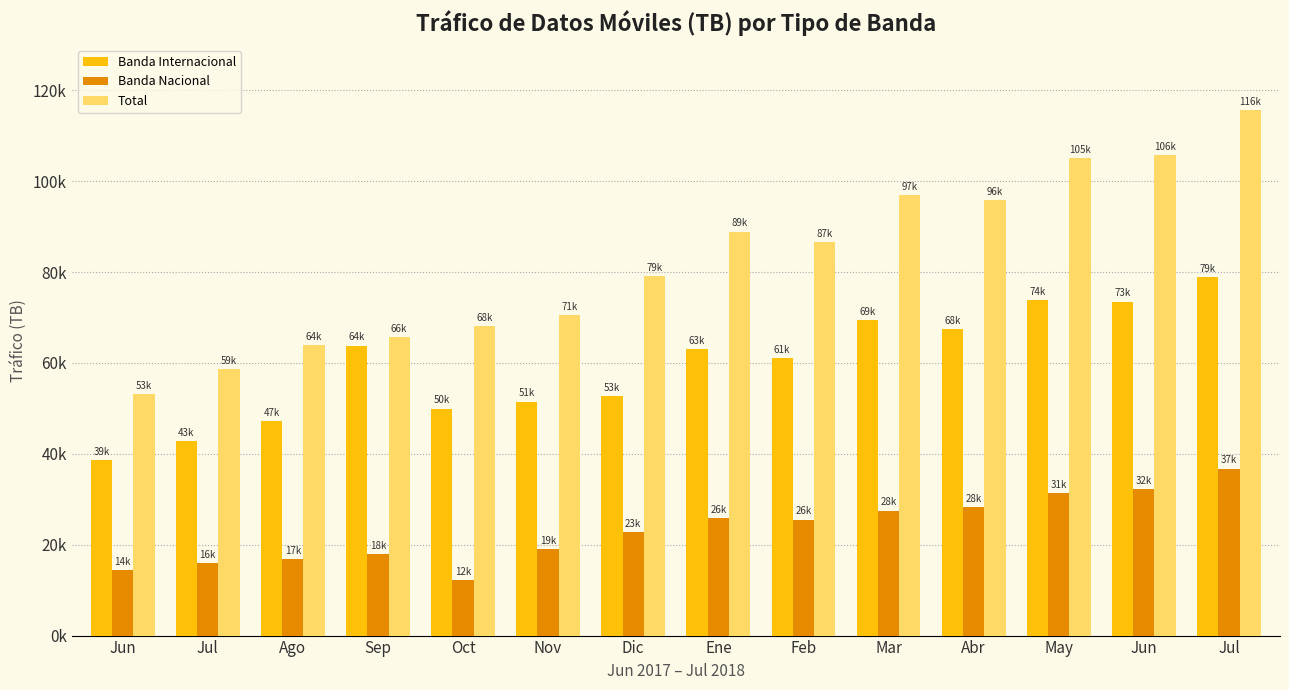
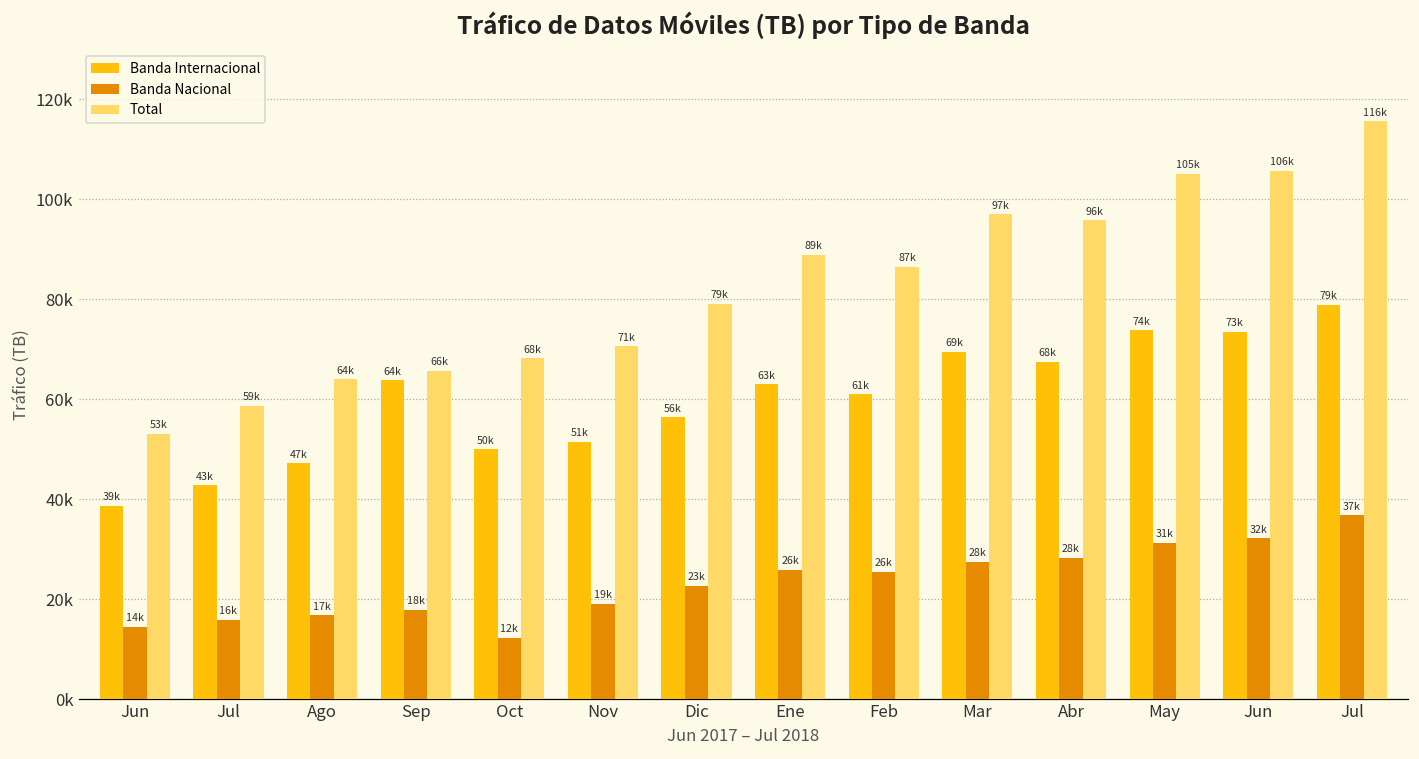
  {
    "Banda Internacional": {
      "Ago": "47k",
      "Sep": "64k",
      "Oct": "50k",
      "Nov": "51k",
-     "Dic": "53k",
+     "Dic": "56k",
      "Ene": "63k",
      "Feb": "61k",
      "Mar": "69k",
      "Abr": "68k",
      "May": "74k"
    },
    "Banda Nacional": {
      "Ago": "17k",
      "Sep": "18k",
      "Oct": "12k",
      "Nov": "19k",
      "Dic": "23k",
      "Ene": "26k",
      "Feb": "26k",
      "Mar": "28k",
      "Abr": "28k",
      "May": "31k"
    },
    "Total": {
      "Ago": "64k",
      "Sep": "66k",
      "Oct": "68k",
      "Nov": "71k",
      "Dic": "79k",
      "Ene": "89k",
      "Feb": "87k",
      "Mar": "97k",
      "Abr": "96k",
      "May": "105k"
    }
  }
